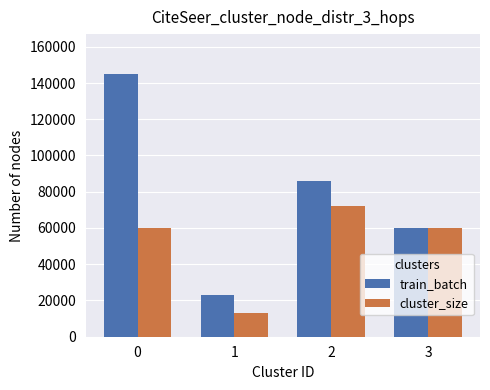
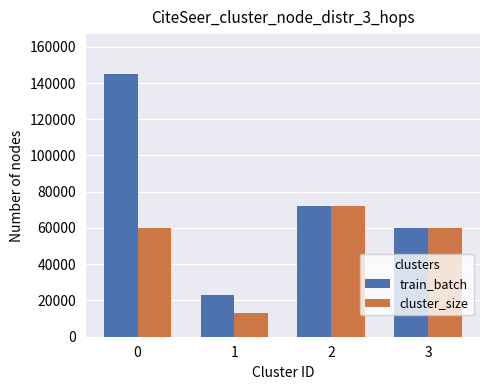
  {
    "train_batch": {
      "0": 145000,
      "1": 23000,
-     "2": 86000,
+     "2": 72000,
      "3": 60000
    },
    "cluster_size": {
      "0": 60000,
      "1": 13000,
      "2": 72000,
      "3": 60000
    }
  }
